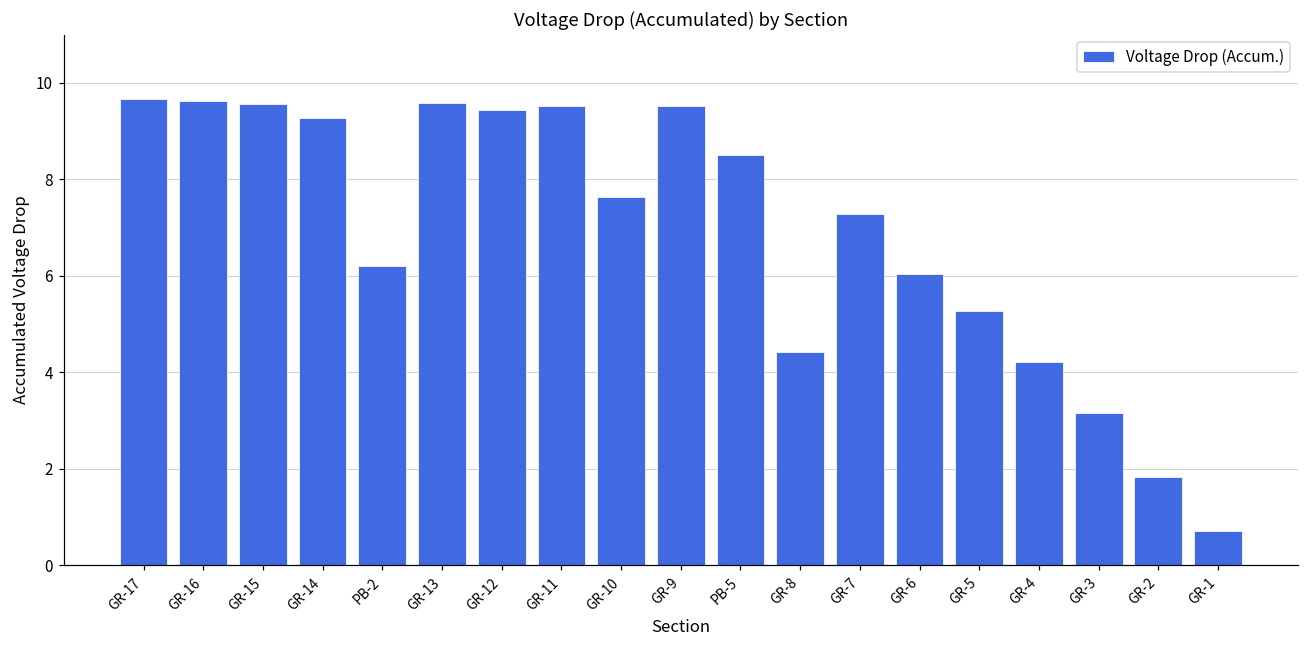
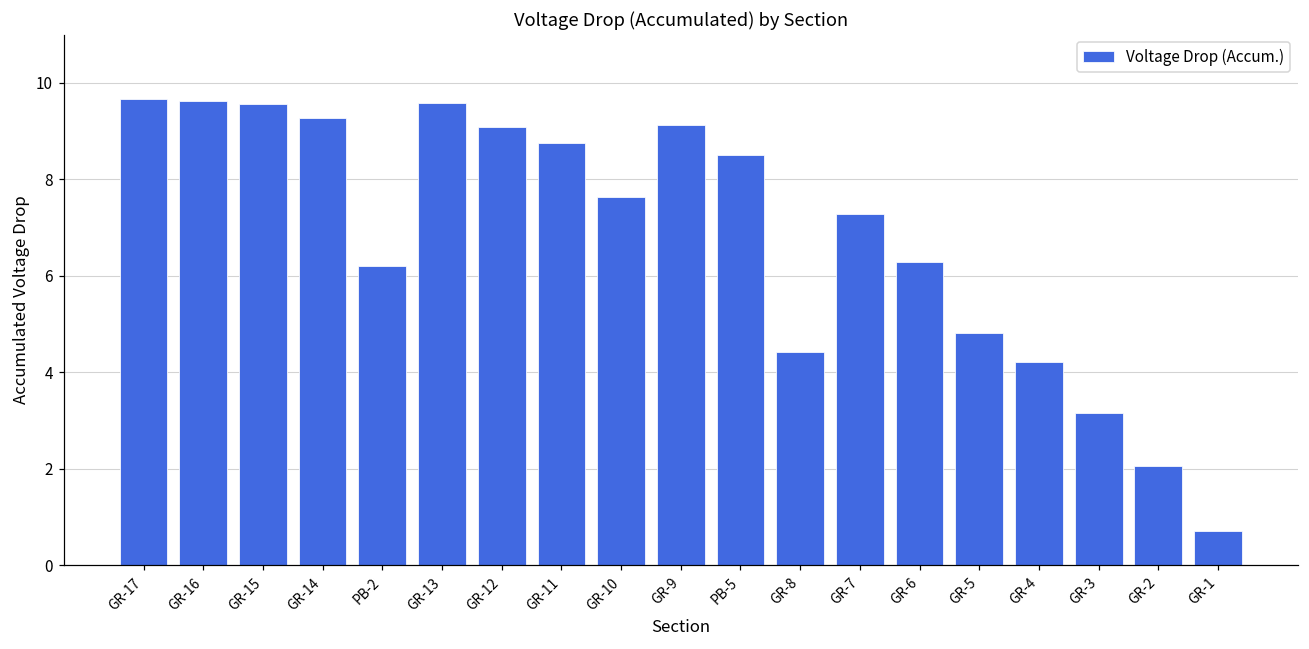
  {
    "GR-17": 9.7,
    "GR-16": 9.6,
    "GR-15": 9.6,
    "GR-14": 9.3,
    "PB-2": 6.2,
    "GR-13": 9.6,
-   "GR-12": 9.4,
-   "GR-11": 9.5,
+   "GR-12": 9.1,
+   "GR-11": 8.8,
    "GR-10": 7.6,
-   "GR-9": 9.5,
+   "GR-9": 9.1,
    "PB-5": 8.5,
    "GR-8": 4.4,
    "GR-7": 7.3,
-   "GR-6": 6.0,
-   "GR-5": 5.3,
+   "GR-6": 6.3,
+   "GR-5": 4.8,
    "GR-4": 4.2,
    "GR-3": 3.1,
-   "GR-2": 1.8,
+   "GR-2": 2.0,
    "GR-1": 0.7
  }
